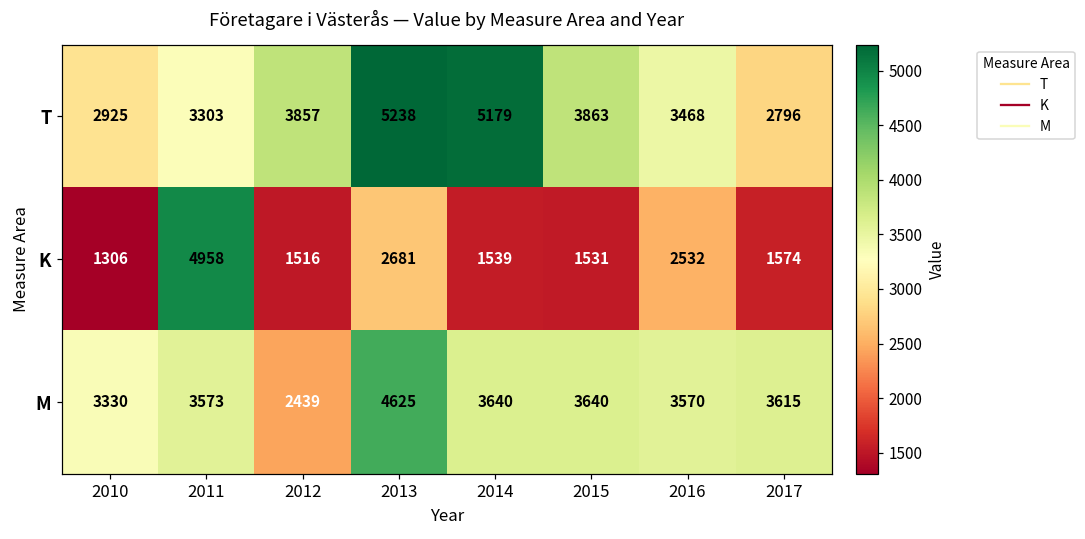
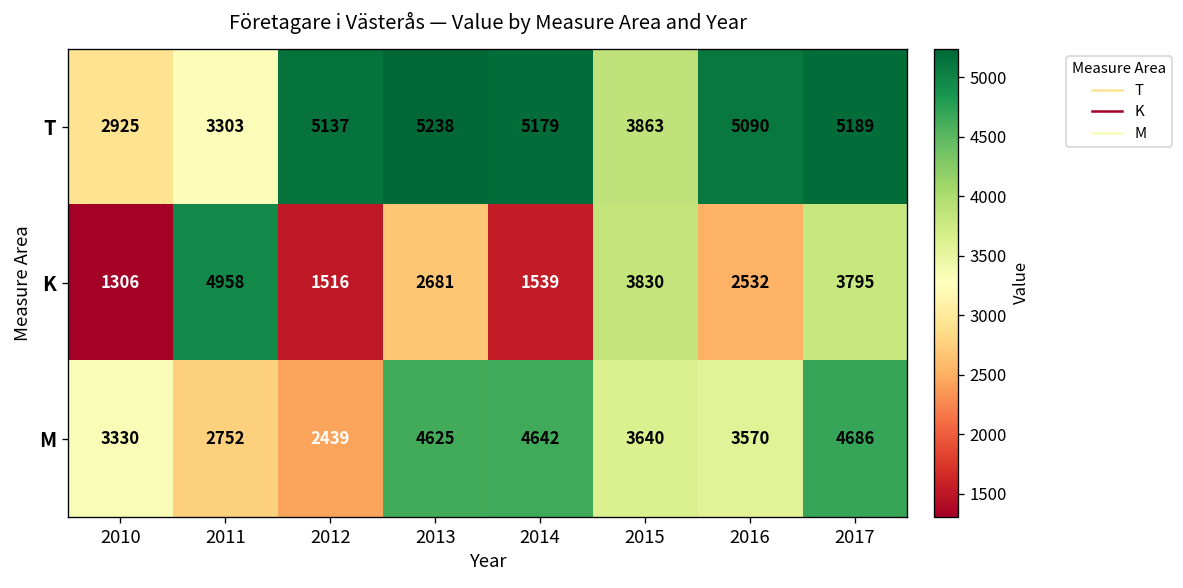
  {
    "T": {
      "2010": 2925,
      "2011": 3303,
-     "2012": 3857,
+     "2012": 5137,
      "2013": 5238,
      "2014": 5179,
      "2015": 3863,
-     "2016": 3468,
-     "2017": 2796
+     "2016": 5090,
+     "2017": 5189
    },
    "K": {
      "2010": 1306,
      "2011": 4958,
      "2012": 1516,
      "2013": 2681,
      "2014": 1539,
-     "2015": 1531,
+     "2015": 3830,
      "2016": 2532,
-     "2017": 1574
+     "2017": 3795
    },
    "M": {
      "2010": 3330,
-     "2011": 3573,
+     "2011": 2752,
      "2012": 2439,
      "2013": 4625,
-     "2014": 3640,
+     "2014": 4642,
      "2015": 3640,
      "2016": 3570,
-     "2017": 3615
+     "2017": 4686
    }
  }
